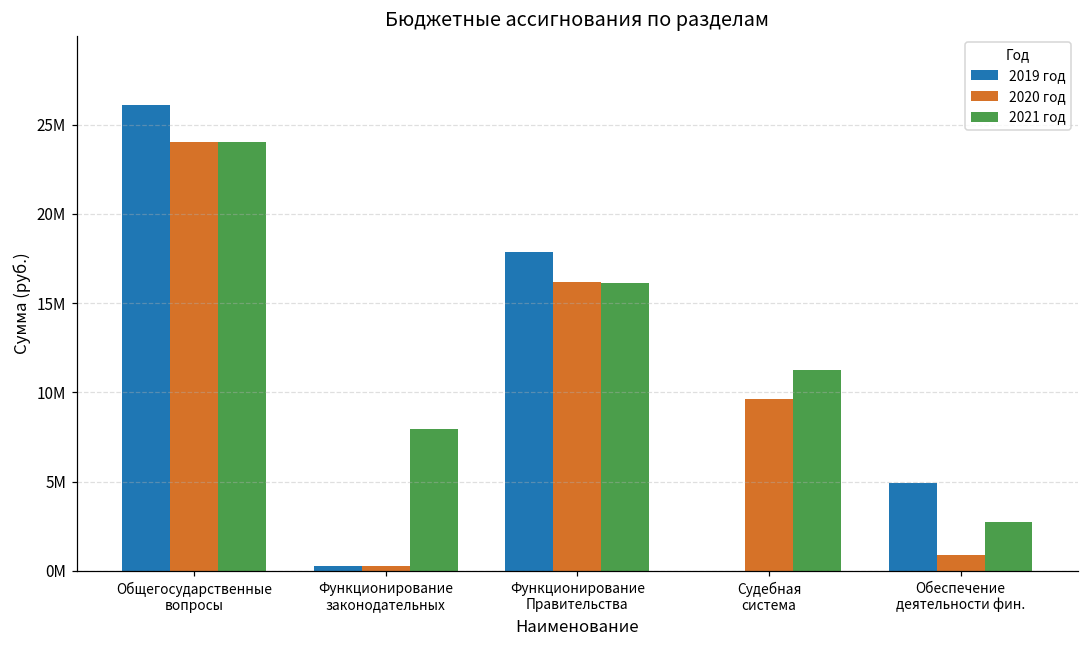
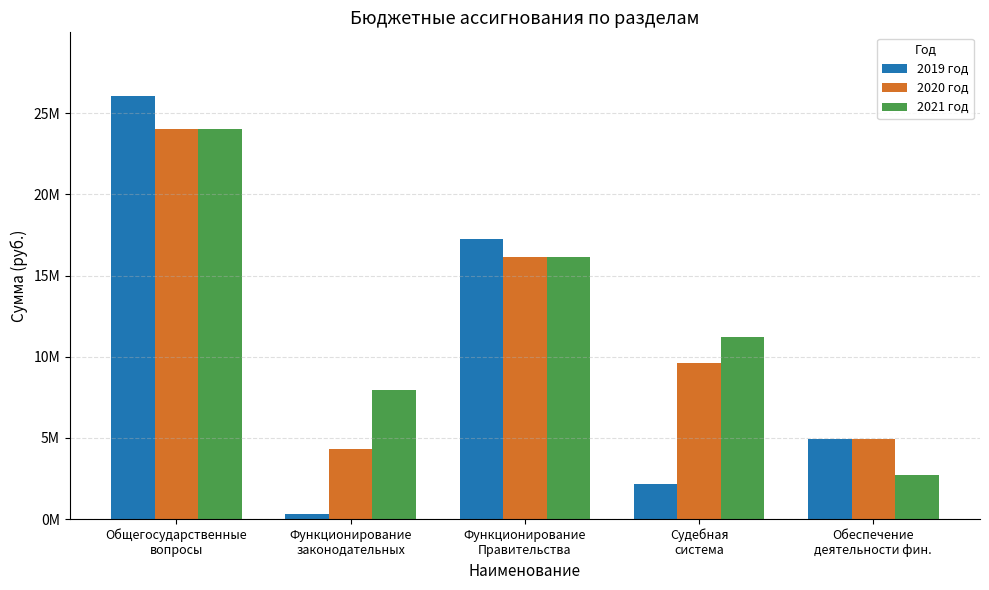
  {
    "2019 год": {
      "Общегосударственные вопросы": 26100000,
      "Функционирование законодательных": 300000,
-     "Функционирование Правительства": 17800000,
-     "Судебная система": 0,
+     "Функционирование Правительства": 17300000,
+     "Судебная система": 2200000,
      "Обеспечение деятельности фин.": 4900000
    },
    "2020 год": {
      "Общегосударственные вопросы": 24000000,
-     "Функционирование законодательных": 300000,
+     "Функционирование законодательных": 4300000,
      "Функционирование Правительства": 16200000,
      "Судебная система": 9600000,
-     "Обеспечение деятельности фин.": 900000
+     "Обеспечение деятельности фин.": 4900000
    },
    "2021 год": {
      "Общегосударственные вопросы": 24000000,
      "Функционирование законодательных": 8000000,
      "Функционирование Правительства": 16100000,
      "Судебная система": 11200000,
      "Обеспечение деятельности фин.": 2700000
    }
  }
